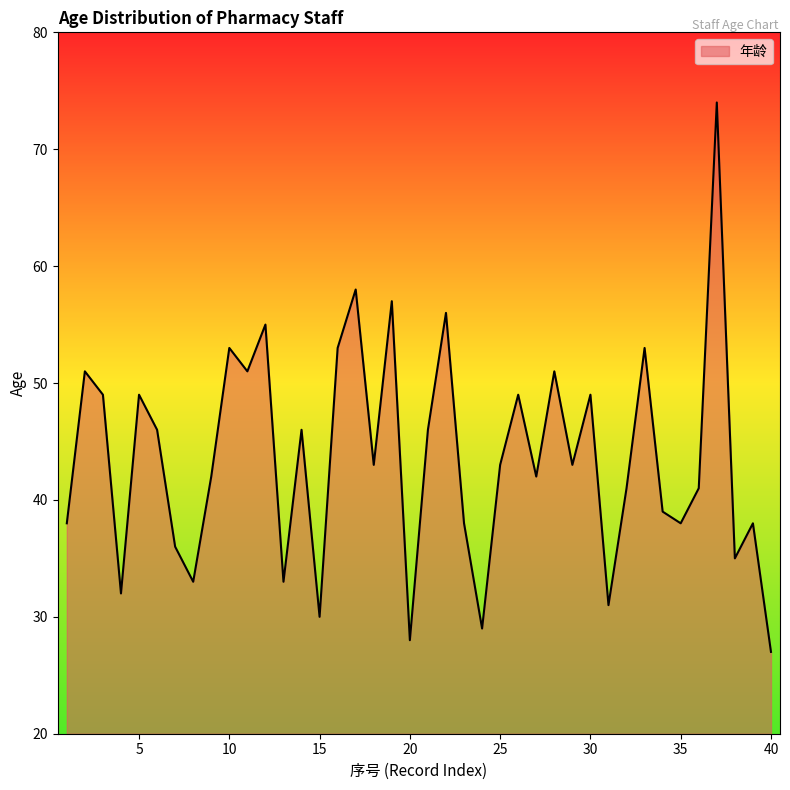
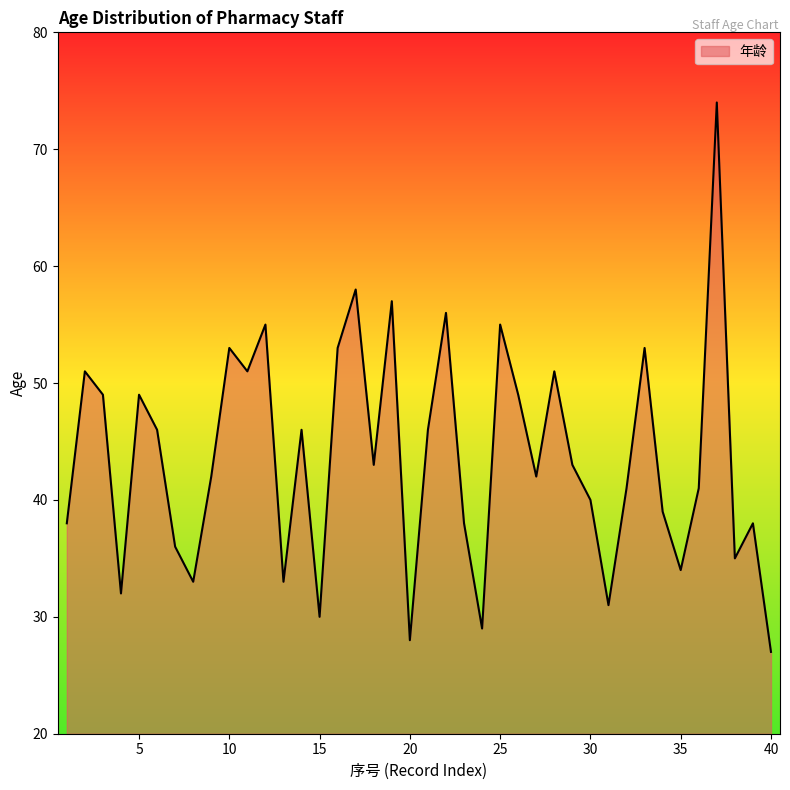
  {
    "5": 49,
    "10": 53,
    "15": 30,
    "20": 28,
-   "25": 43,
-   "30": 49,
-   "35": 38,
+   "25": 55,
+   "30": 40,
+   "35": 34,
    "40": 27
  }
